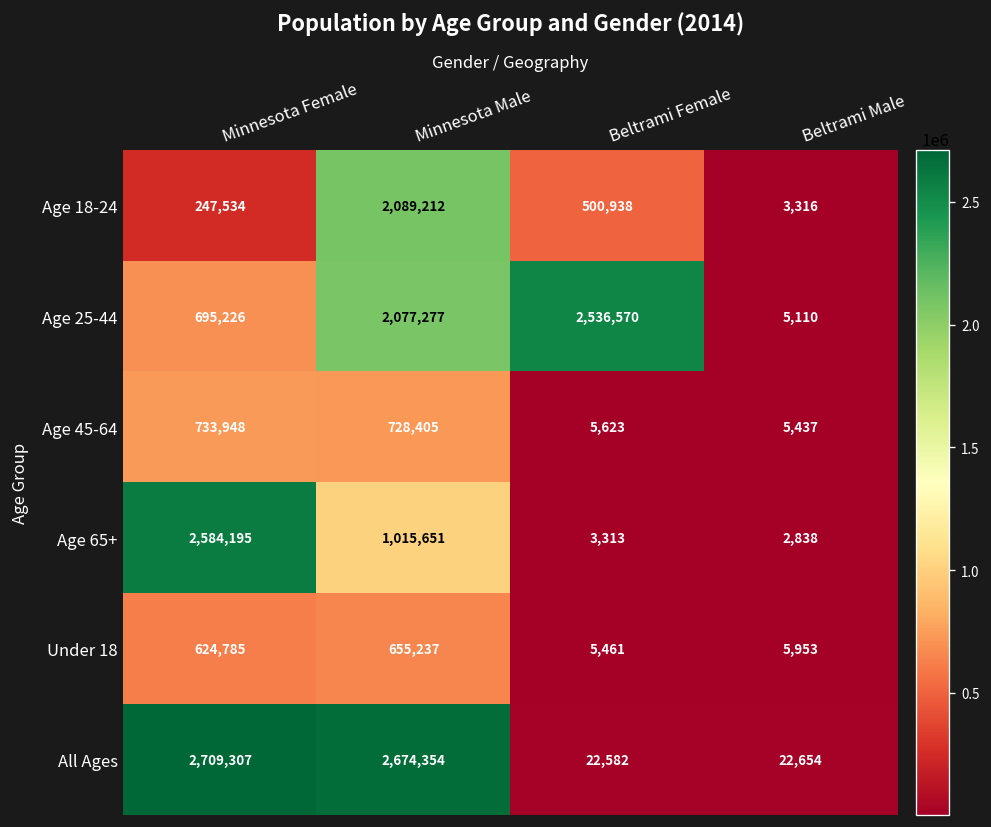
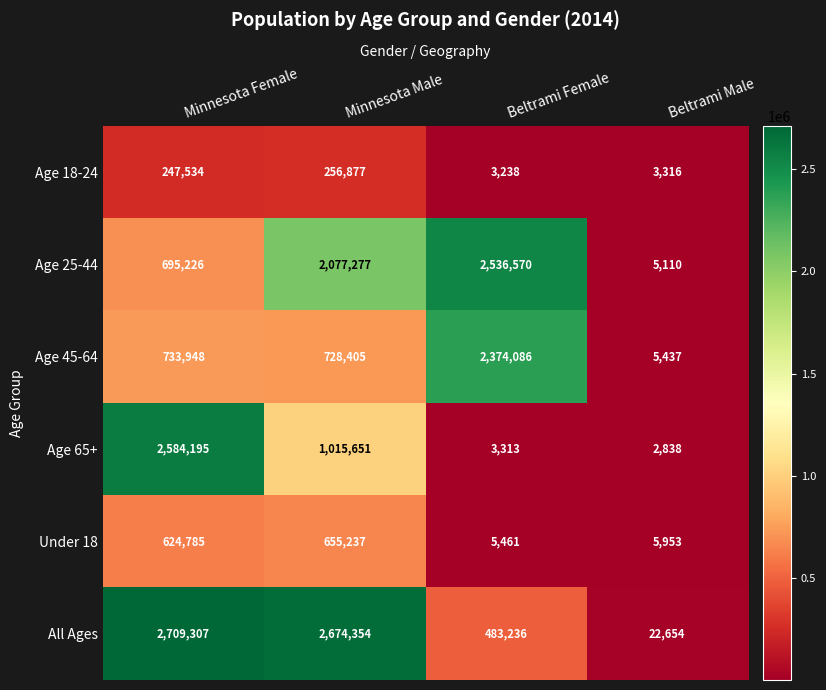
  {
    "Age 18-24": {
      "Minnesota Female": "247,534",
-     "Minnesota Male": "2,089,212",
-     "Beltrami Female": "500,938",
+     "Minnesota Male": "256,877",
+     "Beltrami Female": "3,238",
      "Beltrami Male": "3,316"
    },
    "Age 25-44": {
      "Minnesota Female": "695,226",
      "Minnesota Male": "2,077,277",
      "Beltrami Female": "2,536,570",
      "Beltrami Male": "5,110"
    },
    "Age 45-64": {
      "Minnesota Female": "733,948",
      "Minnesota Male": "728,405",
-     "Beltrami Female": "5,623",
+     "Beltrami Female": "2,374,086",
      "Beltrami Male": "5,437"
    },
    "Age 65+": {
      "Minnesota Female": "2,584,195",
      "Minnesota Male": "1,015,651",
      "Beltrami Female": "3,313",
      "Beltrami Male": "2,838"
    },
    "Under 18": {
      "Minnesota Female": "624,785",
      "Minnesota Male": "655,237",
      "Beltrami Female": "5,461",
      "Beltrami Male": "5,953"
    },
    "All Ages": {
      "Minnesota Female": "2,709,307",
      "Minnesota Male": "2,674,354",
-     "Beltrami Female": "22,582",
+     "Beltrami Female": "483,236",
      "Beltrami Male": "22,654"
    }
  }
